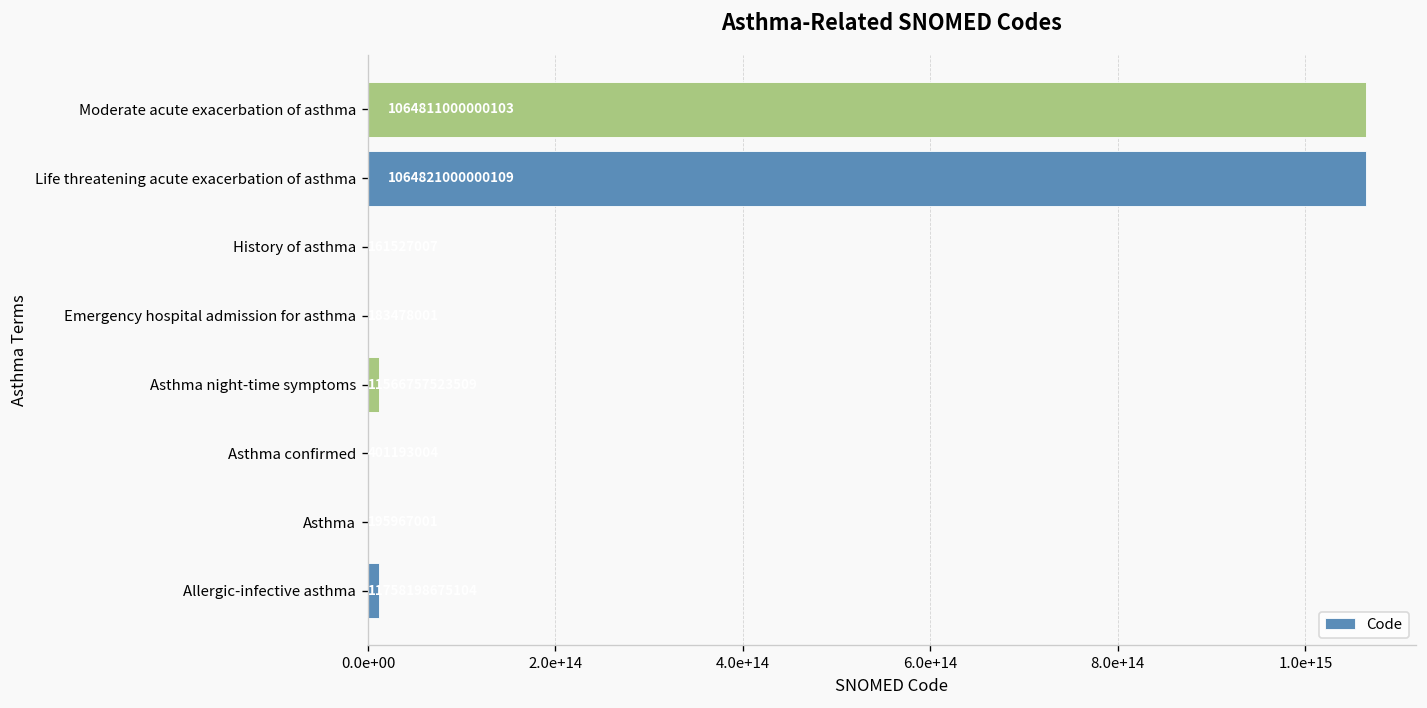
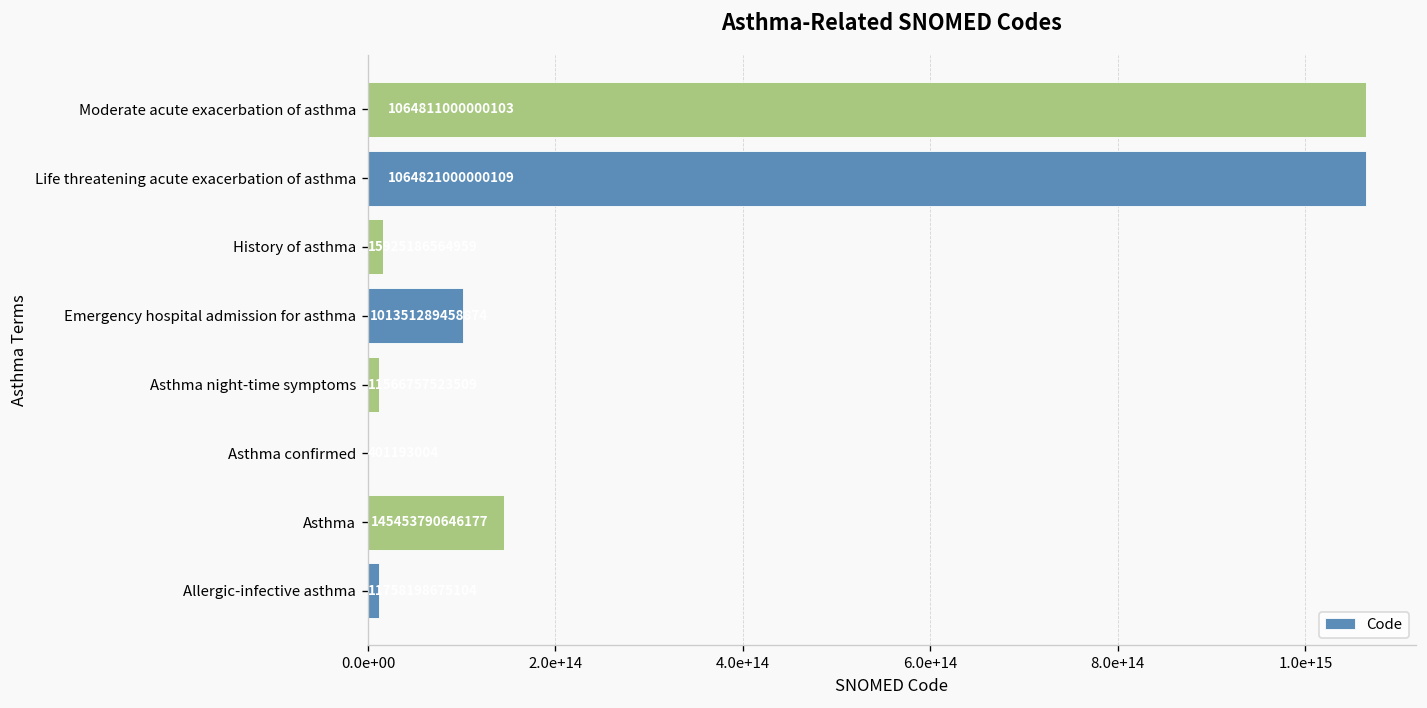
  {
-   "History of asthma": 0,
-   "Emergency hospital admission for asthma": 0,
+   "History of asthma": 20000000000000,
+   "Emergency hospital admission for asthma": 100000000000000,
    "Asthma night-time symptoms": 10000000000000,
-   "Asthma": 0,
+   "Asthma": 150000000000000,
    "Allergic-infective asthma": 10000000000000
  }
